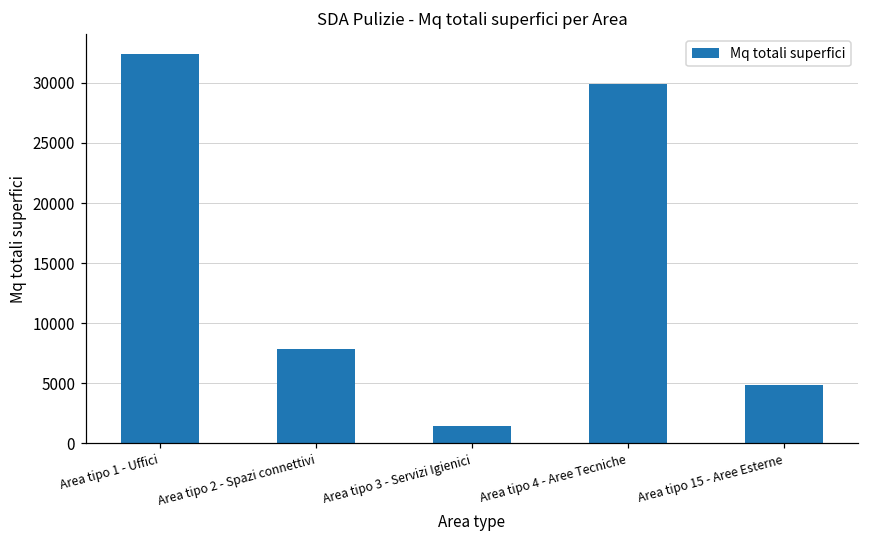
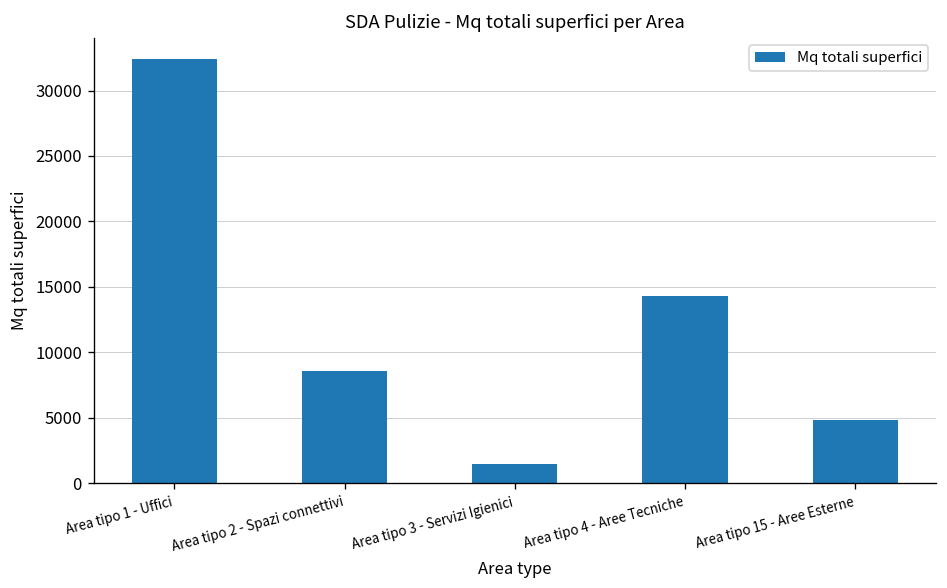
  {
    "Area tipo 1 - Uffici": 32400,
-   "Area tipo 2 - Spazi connettivi": 7800,
+   "Area tipo 2 - Spazi connettivi": 8600,
    "Area tipo 3 - Servizi Igienici": 1400,
-   "Area tipo 4 - Aree Tecniche": 29900,
+   "Area tipo 4 - Aree Tecniche": 14300,
    "Area tipo 15 - Aree Esterne": 4800
  }
